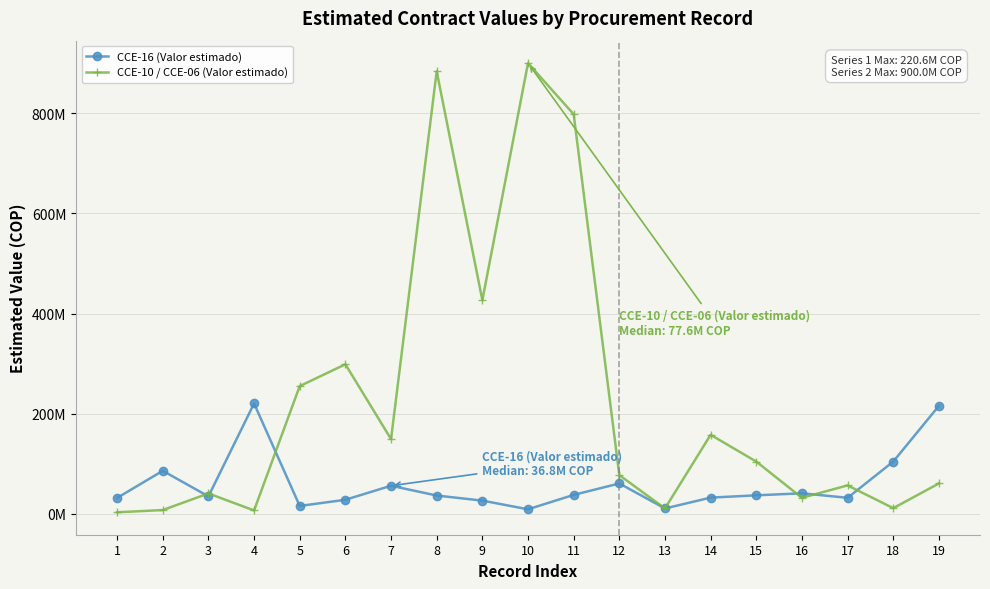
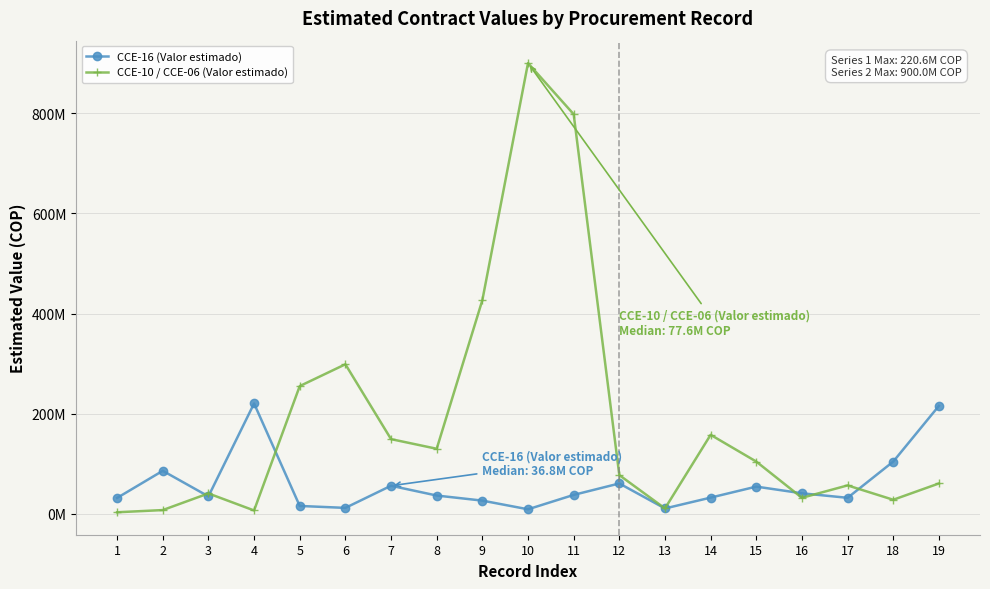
  {
    "CCE-16 (Valor estimado)": {
      "1": 30000000,
      "2": 90000000,
      "3": 40000000,
      "4": 220000000,
      "5": 20000000,
-     "6": 30000000,
+     "6": 10000000,
      "7": 60000000,
      "8": 40000000,
      "9": 30000000,
      "10": 10000000,
      "11": 40000000,
      "14": 30000000,
-     "15": 40000000,
+     "15": 50000000,
      "16": 40000000,
      "17": 30000000,
      "18": 100000000,
      "19": 220000000
    },
    "CCE-10 / CCE-06 (Valor estimado)": {
      "1": 0,
      "2": 10000000,
      "3": 40000000,
      "4": 10000000,
      "5": 260000000,
      "6": 300000000,
      "7": 150000000,
-     "8": 880000000,
+     "8": 130000000,
      "9": 430000000,
      "10": 900000000,
      "14": 160000000,
      "15": 100000000,
      "16": 30000000,
      "17": 60000000,
-     "18": 10000000,
+     "18": 30000000,
      "19": 60000000
    }
  }
